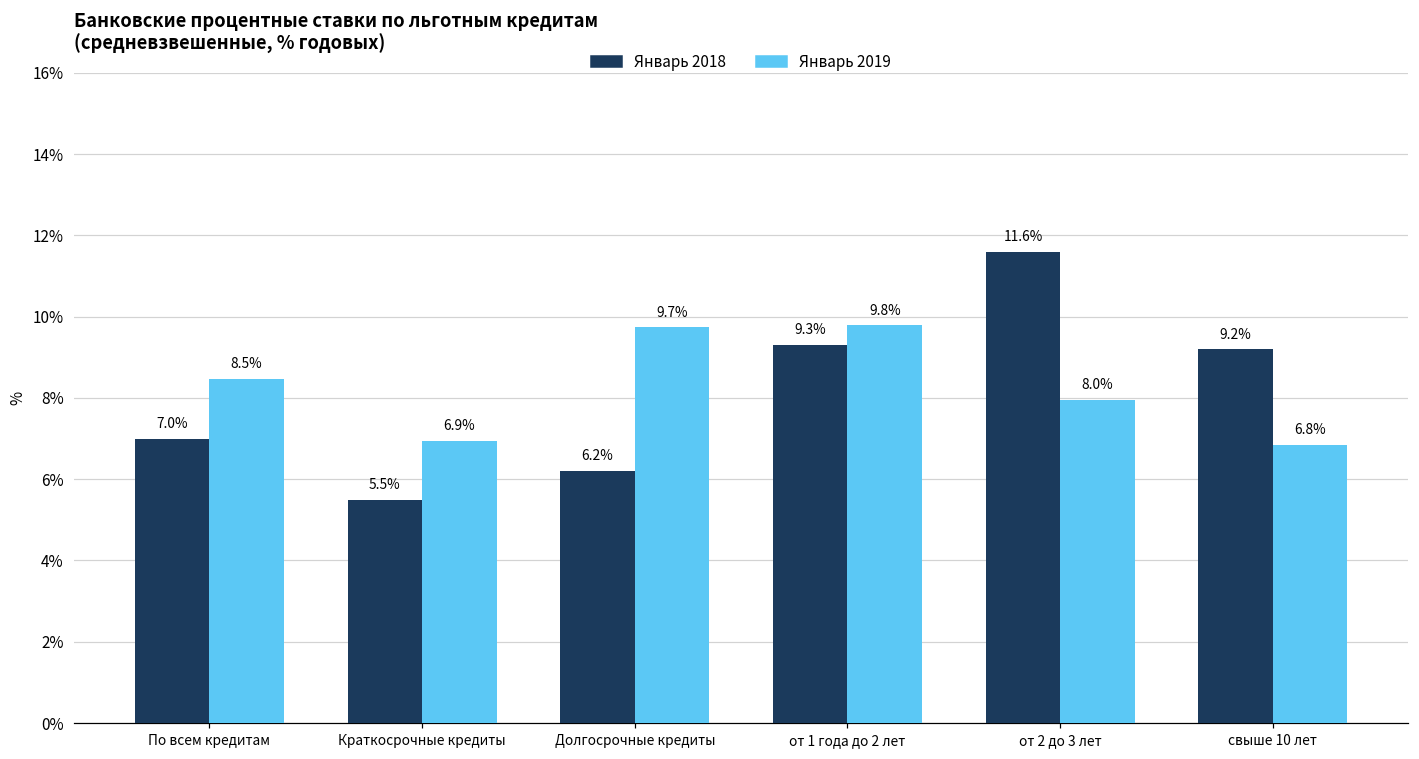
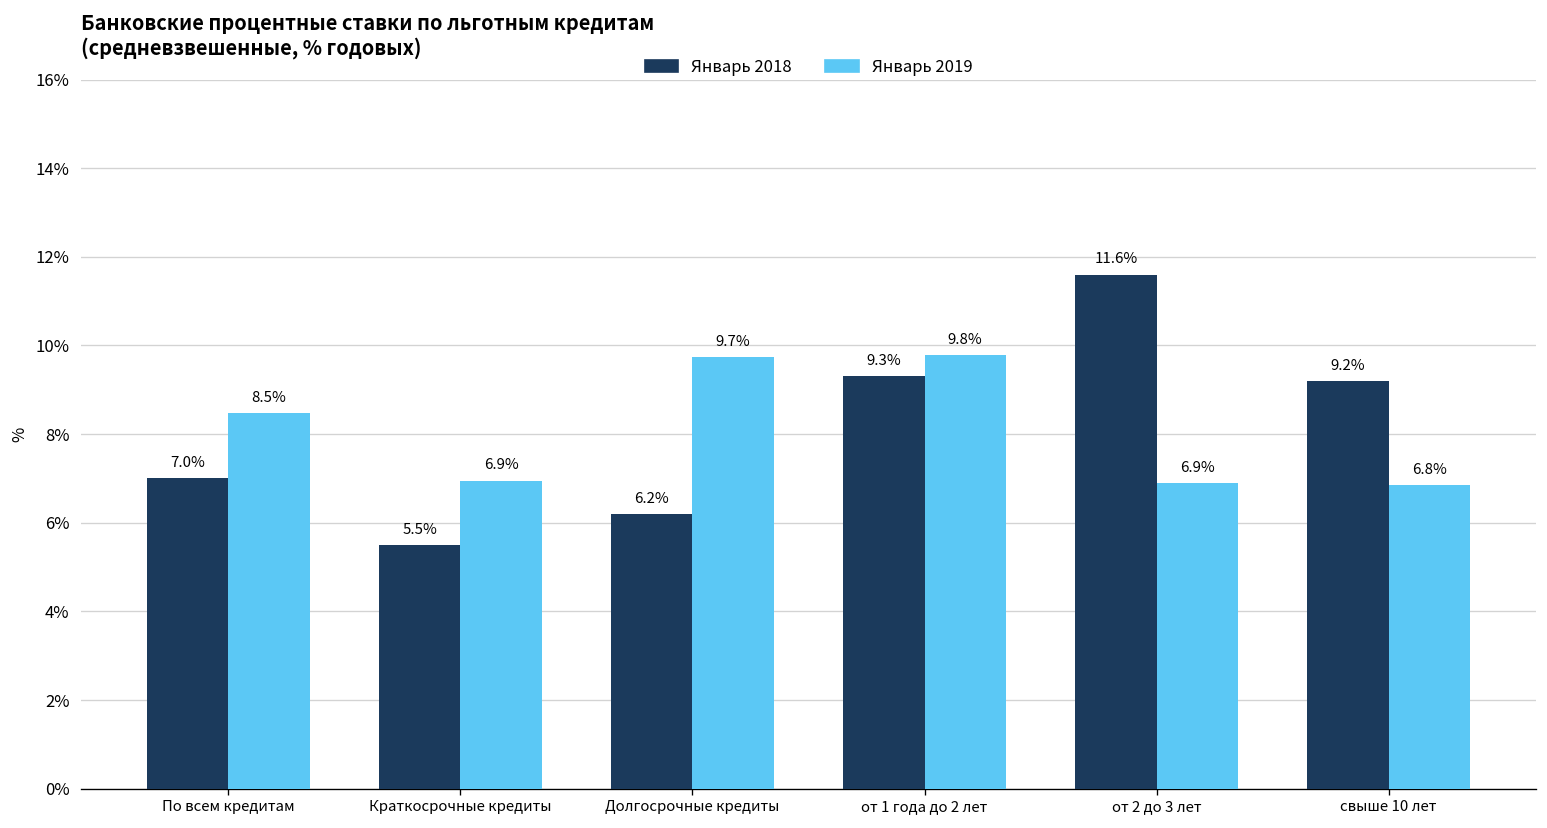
  {
    "Январь 2018": {
      "По всем кредитам": "7.0%",
      "Краткосрочные кредиты": "5.5%",
      "Долгосрочные кредиты": "6.2%",
      "от 1 года до 2 лет": "9.3%",
      "от 2 до 3 лет": "11.6%",
      "свыше 10 лет": "9.2%"
    },
    "Январь 2019": {
      "По всем кредитам": "8.5%",
      "Краткосрочные кредиты": "6.9%",
      "Долгосрочные кредиты": "9.7%",
      "от 1 года до 2 лет": "9.8%",
-     "от 2 до 3 лет": "8.0%",
+     "от 2 до 3 лет": "6.9%",
      "свыше 10 лет": "6.8%"
    }
  }
